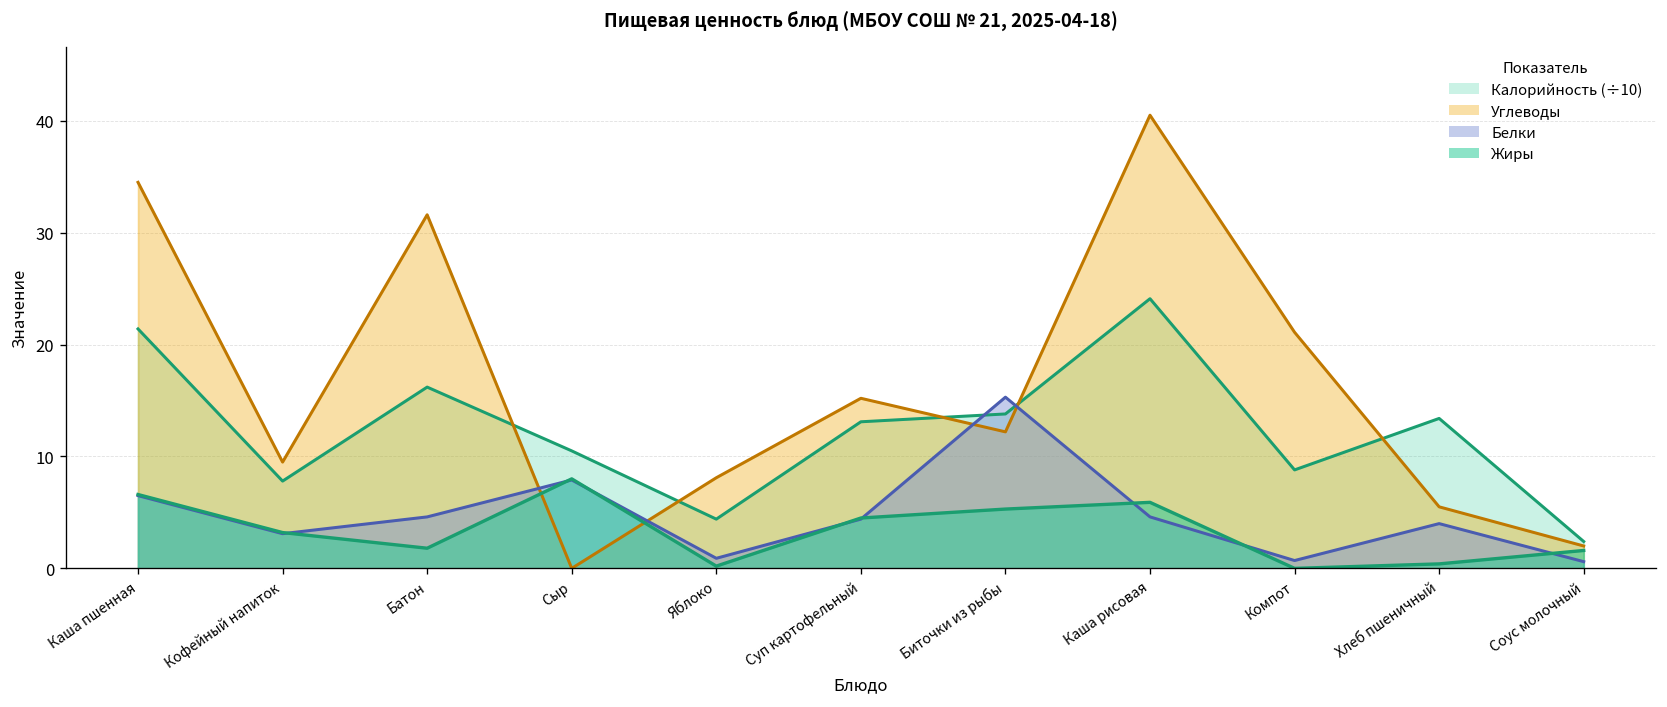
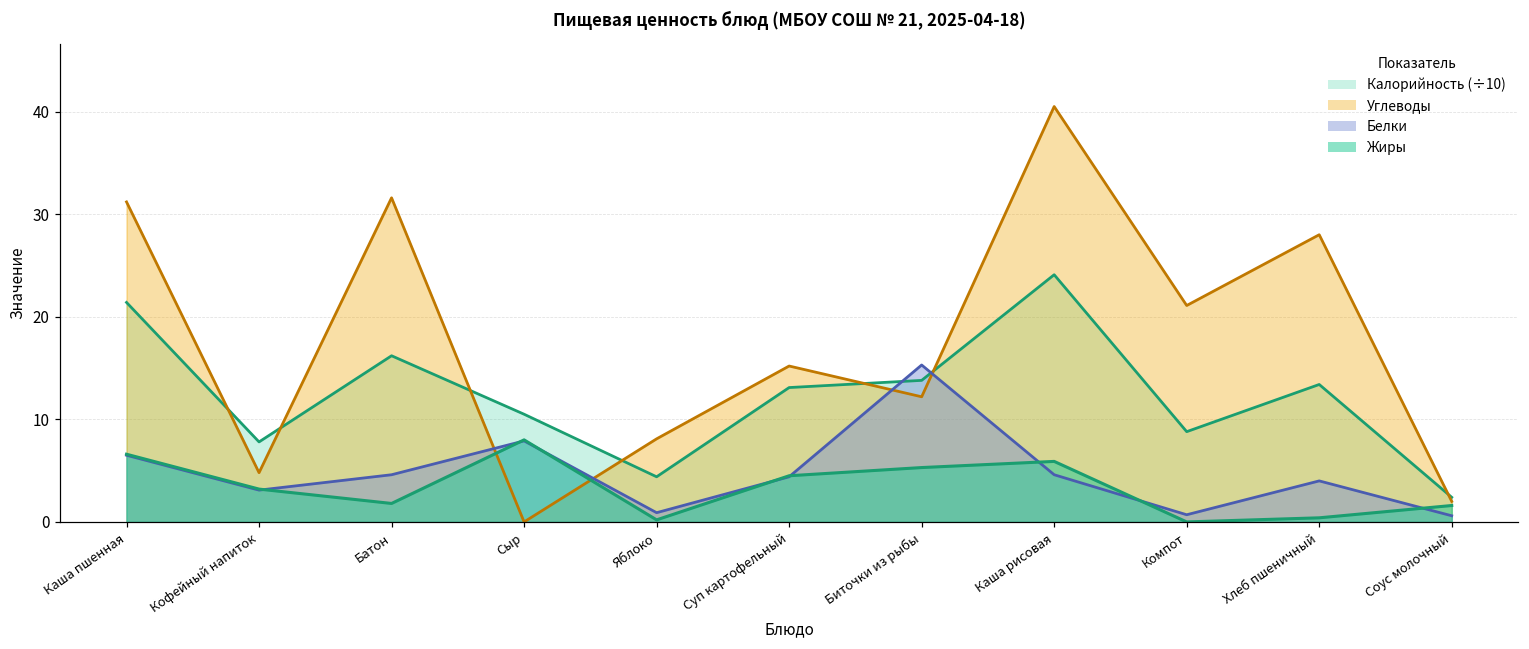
  {
    "Углеводы": {
-     "Каша пшенная": 35,
-     "Кофейный напиток": 10,
+     "Каша пшенная": 31,
+     "Кофейный напиток": 5,
      "Батон": 32,
      "Сыр": 0,
      "Яблоко": 8,
      "Суп картофельный": 15,
      "Биточки из рыбы": 12,
      "Каша рисовая": 41,
      "Компот": 21,
-     "Хлеб пшеничный": 6,
+     "Хлеб пшеничный": 28,
      "Соус молочный": 2
    }
  }
